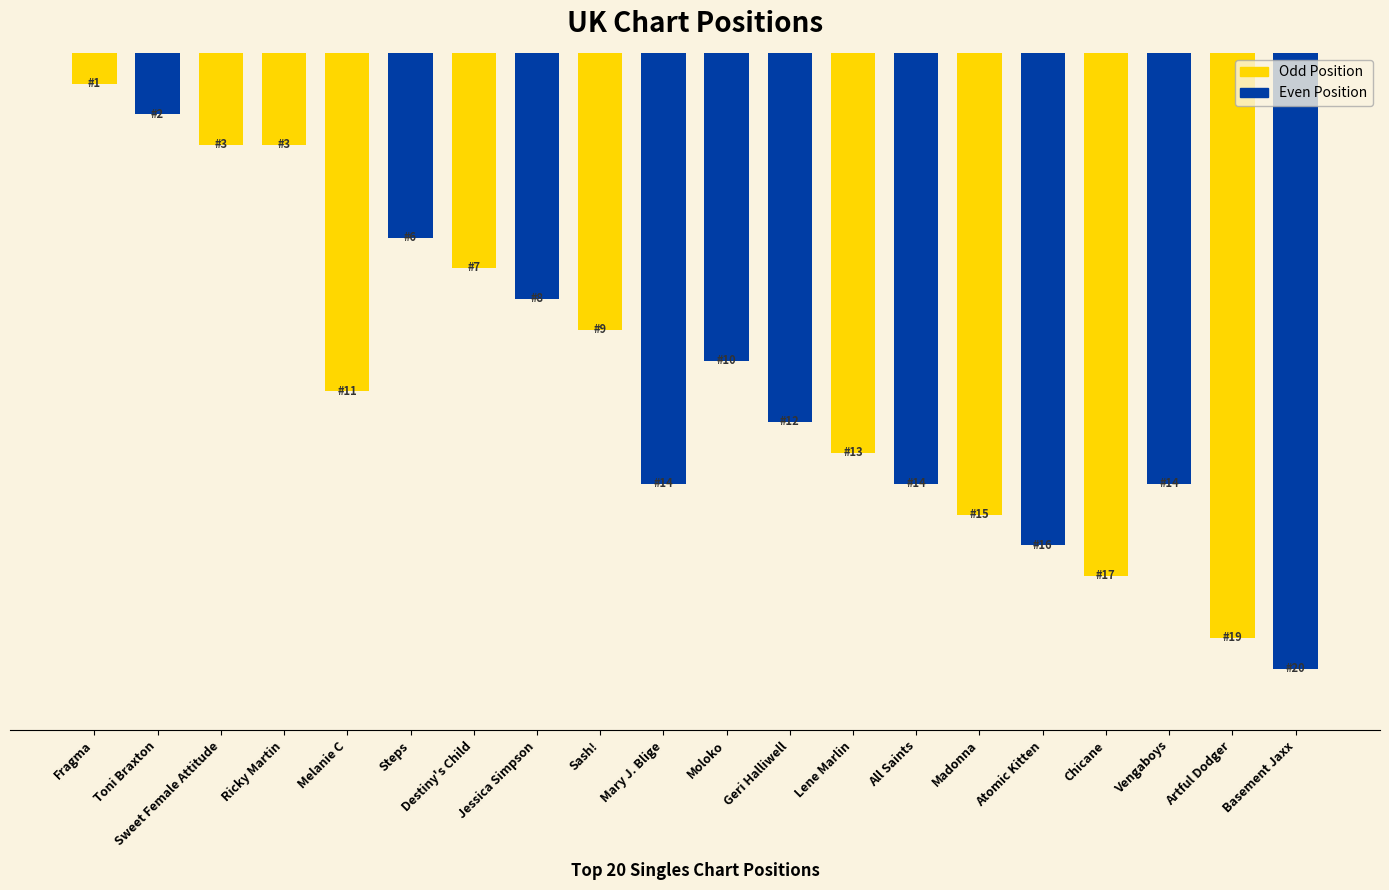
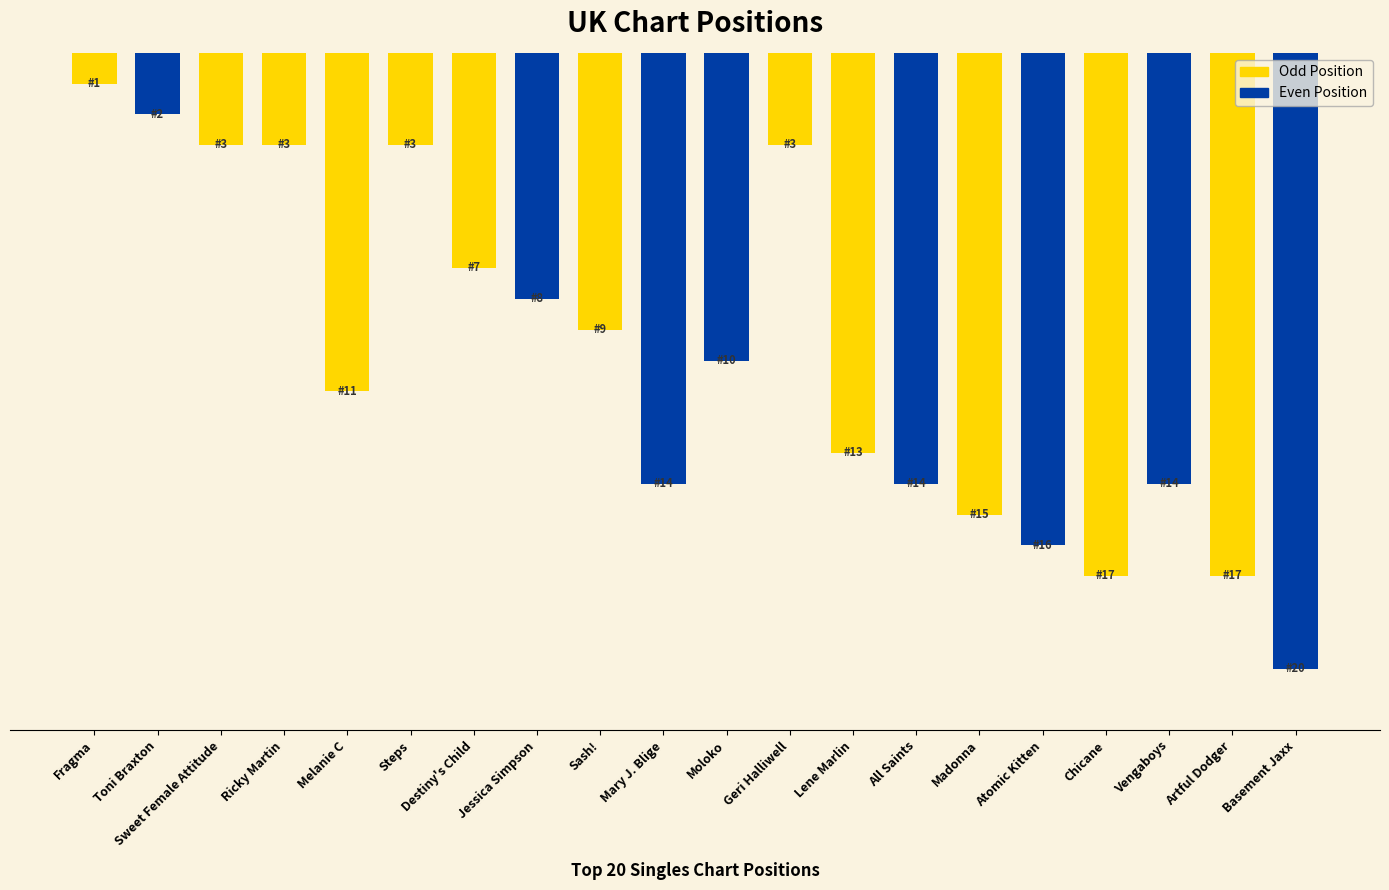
  {
    "Fragma": 1,
    "Toni Braxton": 2,
    "Sweet Female Attitude": 3,
    "Ricky Martin": 3,
    "Melanie C": 11,
-   "Steps": 6,
+   "Steps": 3,
    "Destiny's Child": 7,
    "Jessica Simpson": 8,
    "Sash!": 9,
    "Mary J. Blige": 14,
    "Moloko": 10,
-   "Geri Halliwell": 12,
+   "Geri Halliwell": 3,
    "Lene Marlin": 13,
    "All Saints": 14,
    "Madonna": 15,
    "Atomic Kitten": 16,
    "Chicane": 17,
    "Vengaboys": 14,
-   "Artful Dodger": 19,
+   "Artful Dodger": 17,
    "Basement Jaxx": 20
  }
